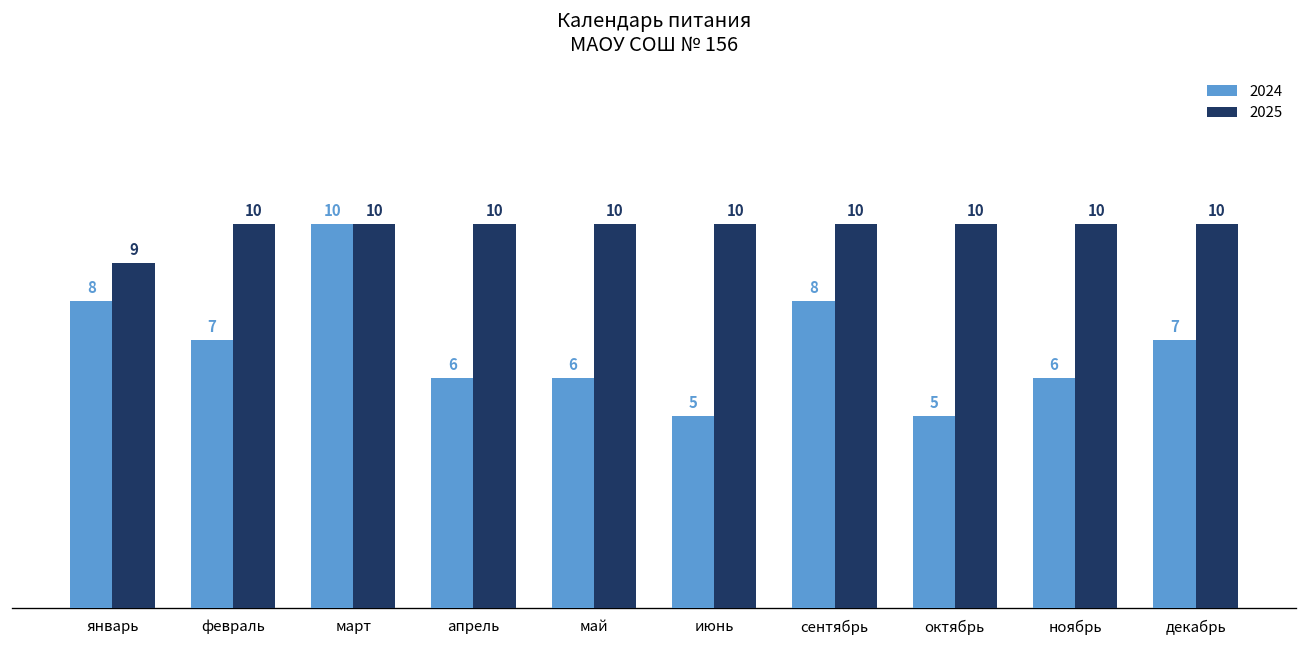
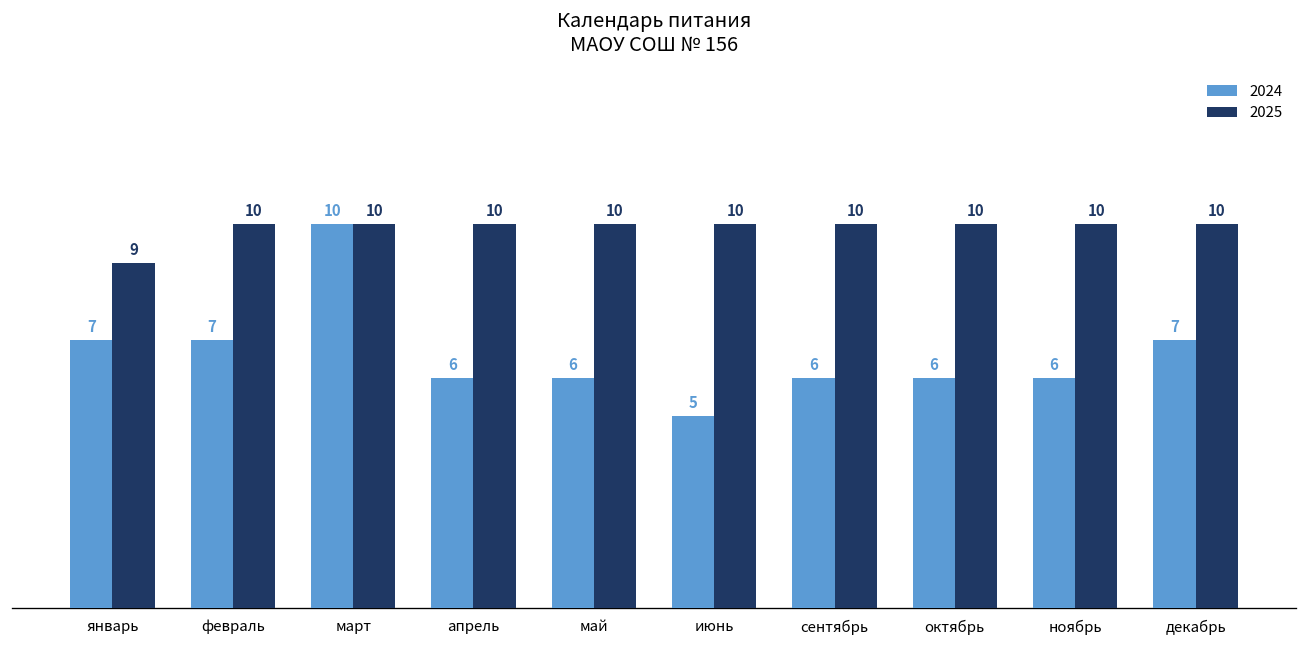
  {
    "2024": {
-     "январь": 8,
+     "январь": 7,
      "февраль": 7,
      "март": 10,
      "апрель": 6,
      "май": 6,
      "июнь": 5,
-     "сентябрь": 8,
-     "октябрь": 5,
+     "сентябрь": 6,
+     "октябрь": 6,
      "ноябрь": 6,
      "декабрь": 7
    },
    "2025": {
      "январь": 9,
      "февраль": 10,
      "март": 10,
      "апрель": 10,
      "май": 10,
      "июнь": 10,
      "сентябрь": 10,
      "октябрь": 10,
      "ноябрь": 10,
      "декабрь": 10
    }
  }
